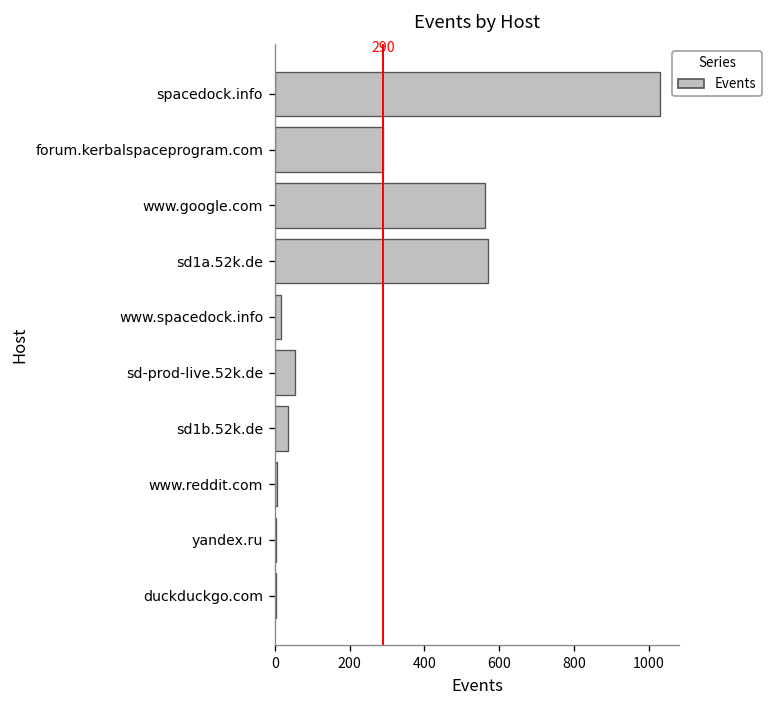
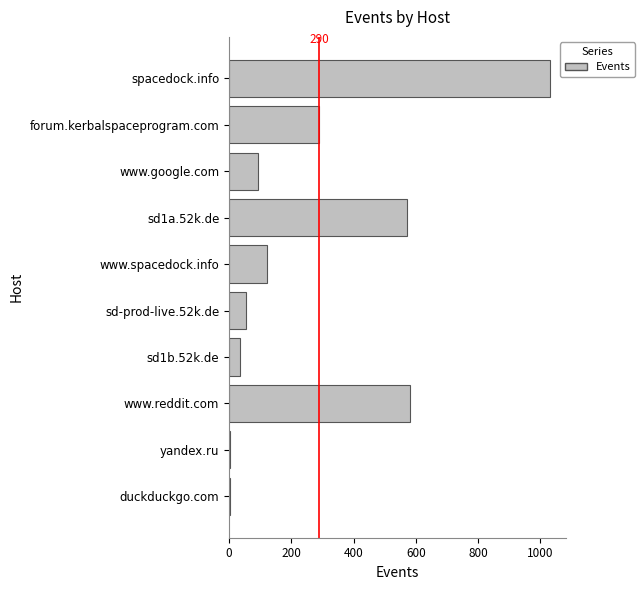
  {
    "spacedock.info": 1030,
    "forum.kerbalspaceprogram.com": 290,
-   "www.google.com": 560,
+   "www.google.com": 90,
    "sd1a.52k.de": 570,
-   "www.spacedock.info": 20,
+   "www.spacedock.info": 120,
    "sd-prod-live.52k.de": 60,
    "sd1b.52k.de": 30,
-   "www.reddit.com": 10
+   "www.reddit.com": 580
  }
